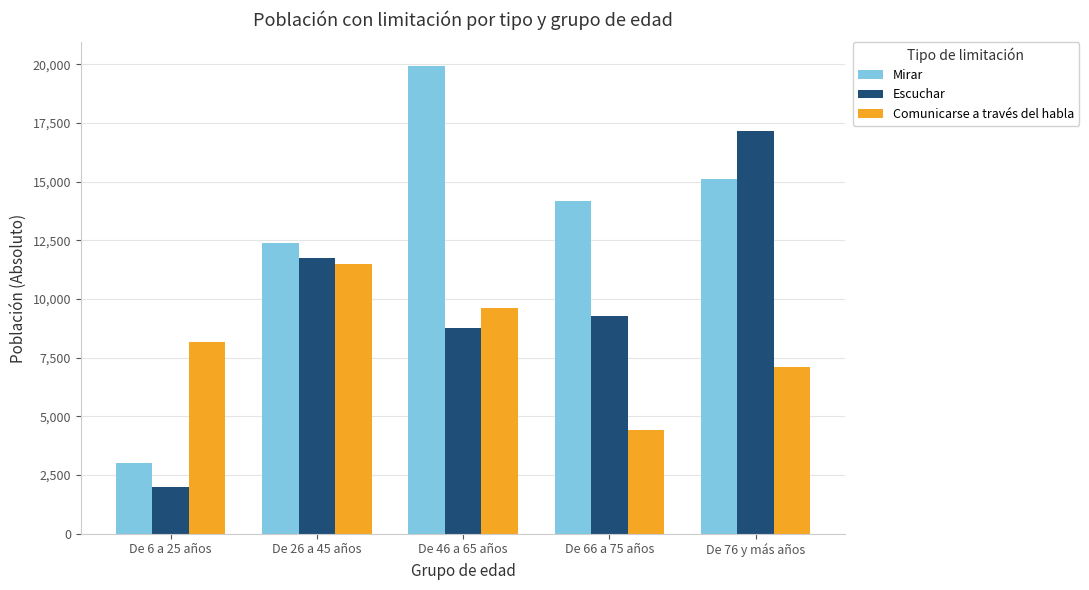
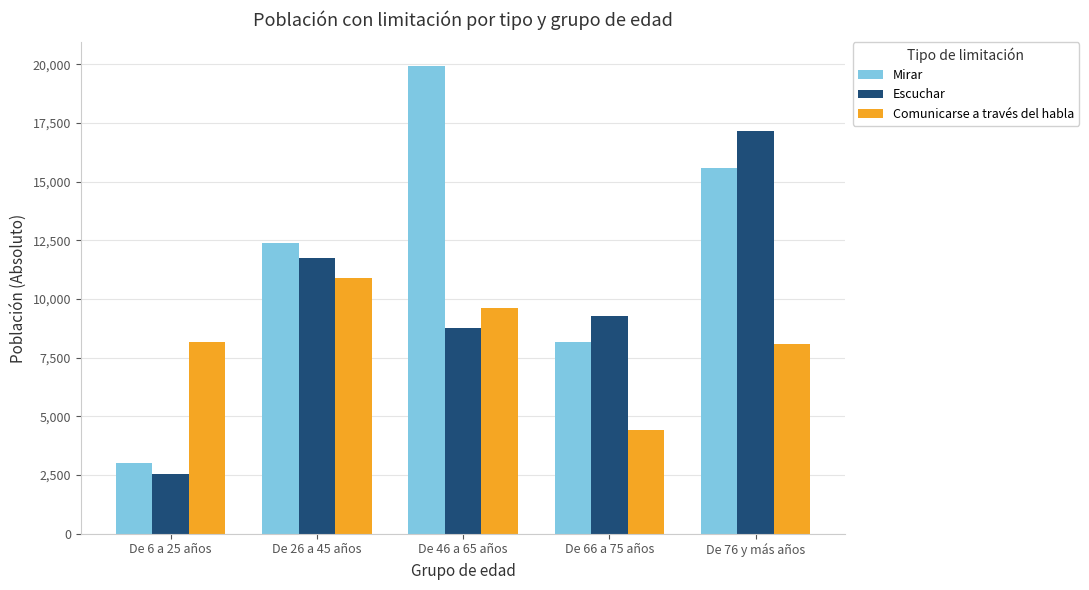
  {
    "Mirar": {
      "De 6 a 25 años": "3,000",
      "De 26 a 45 años": "12,400",
      "De 46 a 65 años": "19,900",
-     "De 66 a 75 años": "14,200",
-     "De 76 y más años": "15,100"
+     "De 66 a 75 años": "8,200",
+     "De 76 y más años": "15,600"
    },
    "Escuchar": {
-     "De 6 a 25 años": "2,000",
+     "De 6 a 25 años": "2,500",
      "De 26 a 45 años": "11,800",
      "De 46 a 65 años": "8,700",
      "De 66 a 75 años": "9,300",
      "De 76 y más años": "17,200"
    },
    "Comunicarse a través del habla": {
      "De 6 a 25 años": "8,200",
-     "De 26 a 45 años": "11,500",
+     "De 26 a 45 años": "10,900",
      "De 46 a 65 años": "9,600",
      "De 66 a 75 años": "4,400",
-     "De 76 y más años": "7,100"
+     "De 76 y más años": "8,100"
    }
  }
